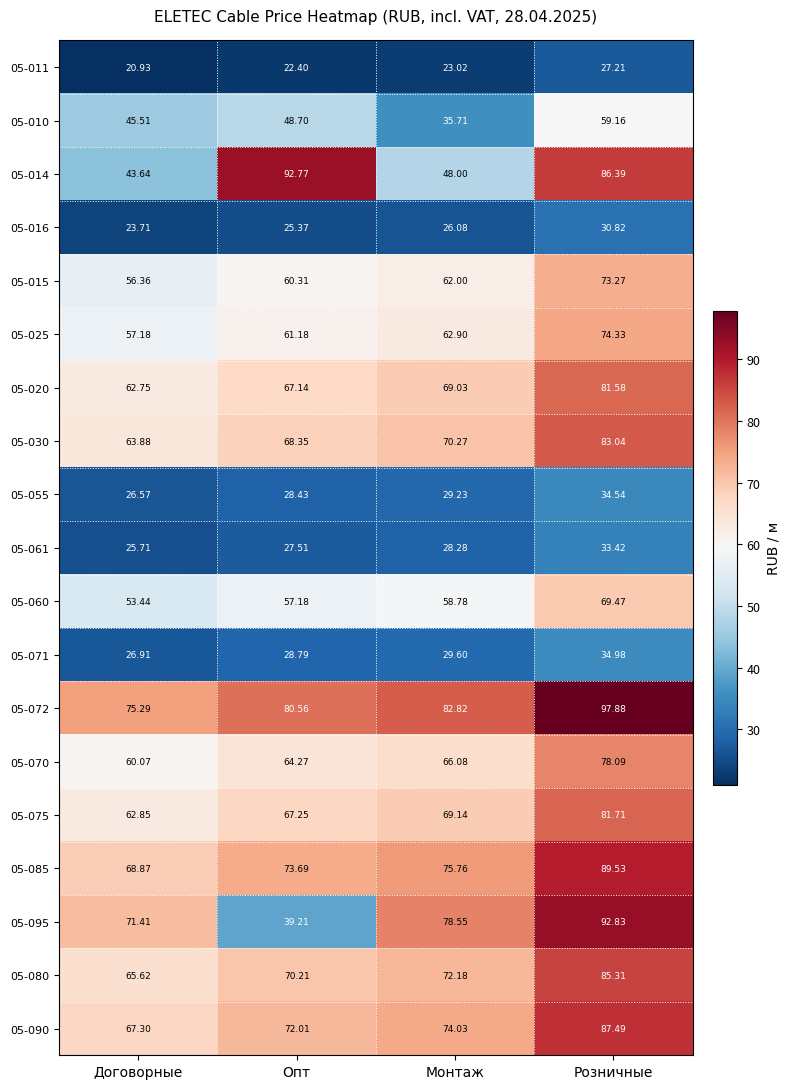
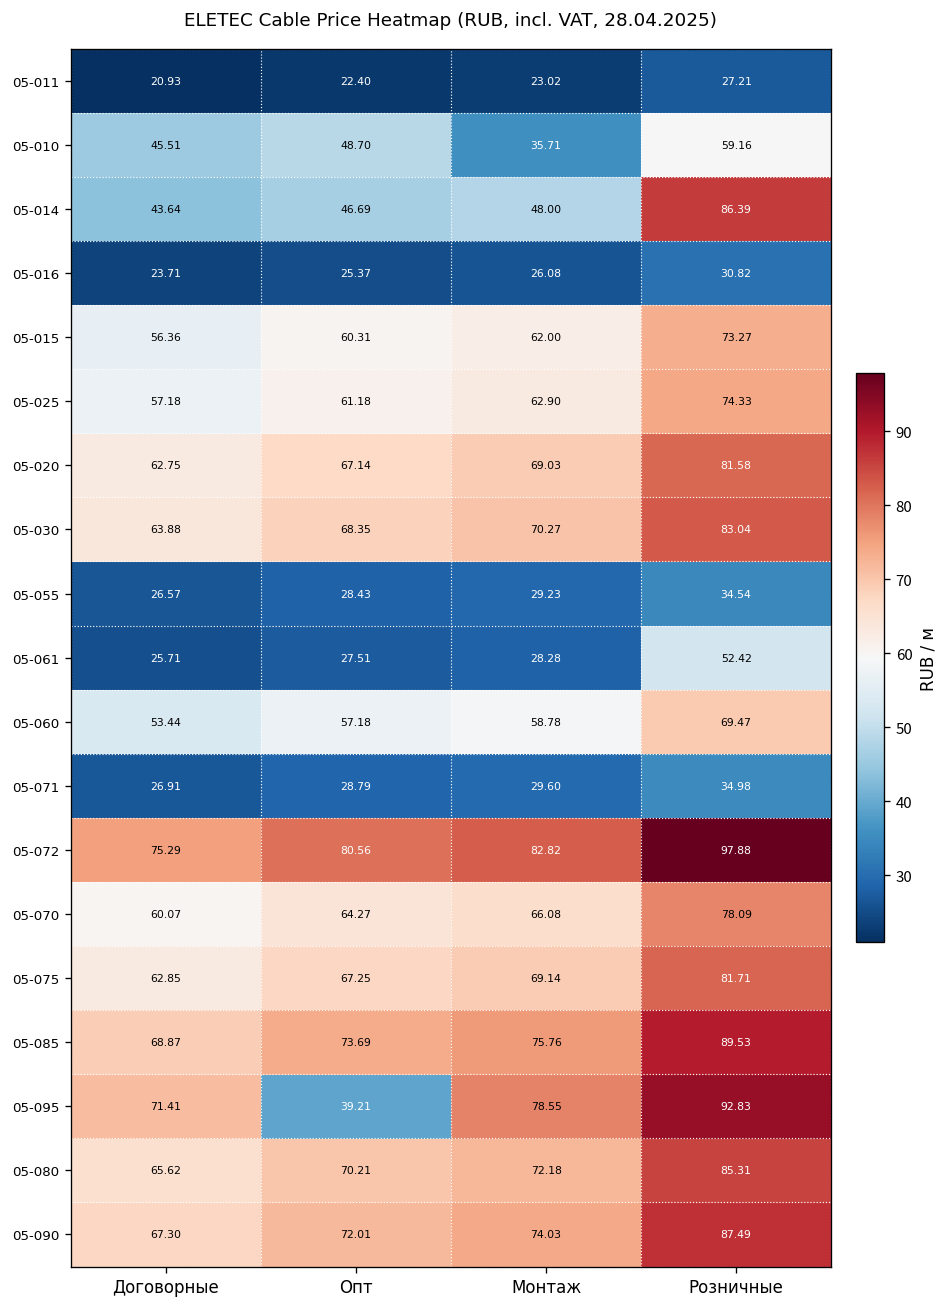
  {
    "05-011": {
      "Договорные": 20.93,
      "Опт": 22.40,
      "Монтаж": 23.02,
      "Розничные": 27.21
    },
    "05-010": {
      "Договорные": 45.51,
      "Опт": 48.70,
      "Монтаж": 35.71,
      "Розничные": 59.16
    },
    "05-014": {
      "Договорные": 43.64,
-     "Опт": 92.77,
+     "Опт": 46.69,
      "Монтаж": 48.00,
      "Розничные": 86.39
    },
    "05-016": {
      "Договорные": 23.71,
      "Опт": 25.37,
      "Монтаж": 26.08,
      "Розничные": 30.82
    },
    "05-015": {
      "Договорные": 56.36,
      "Опт": 60.31,
      "Монтаж": 62.00,
      "Розничные": 73.27
    },
    "05-025": {
      "Договорные": 57.18,
      "Опт": 61.18,
      "Монтаж": 62.90,
      "Розничные": 74.33
    },
    "05-020": {
      "Договорные": 62.75,
      "Опт": 67.14,
      "Монтаж": 69.03,
      "Розничные": 81.58
    },
    "05-030": {
      "Договорные": 63.88,
      "Опт": 68.35,
      "Монтаж": 70.27,
      "Розничные": 83.04
    },
    "05-055": {
      "Договорные": 26.57,
      "Опт": 28.43,
      "Монтаж": 29.23,
      "Розничные": 34.54
    },
    "05-061": {
      "Договорные": 25.71,
      "Опт": 27.51,
      "Монтаж": 28.28,
-     "Розничные": 33.42
+     "Розничные": 52.42
    },
    "05-060": {
      "Договорные": 53.44,
      "Опт": 57.18,
      "Монтаж": 58.78,
      "Розничные": 69.47
    },
    "05-071": {
      "Договорные": 26.91,
      "Опт": 28.79,
      "Монтаж": 29.60,
      "Розничные": 34.98
    },
    "05-072": {
      "Договорные": 75.29,
      "Опт": 80.56,
      "Монтаж": 82.82,
      "Розничные": 97.88
    },
    "05-070": {
      "Договорные": 60.07,
      "Опт": 64.27,
      "Монтаж": 66.08,
      "Розничные": 78.09
    },
    "05-075": {
      "Договорные": 62.85,
      "Опт": 67.25,
      "Монтаж": 69.14,
      "Розничные": 81.71
    },
    "05-085": {
      "Договорные": 68.87,
      "Опт": 73.69,
      "Монтаж": 75.76,
      "Розничные": 89.53
    },
    "05-095": {
      "Договорные": 71.41,
      "Опт": 39.21,
      "Монтаж": 78.55,
      "Розничные": 92.83
    },
    "05-080": {
      "Договорные": 65.62,
      "Опт": 70.21,
      "Монтаж": 72.18,
      "Розничные": 85.31
    },
    "05-090": {
      "Договорные": 67.30,
      "Опт": 72.01,
      "Монтаж": 74.03,
      "Розничные": 87.49
    }
  }
